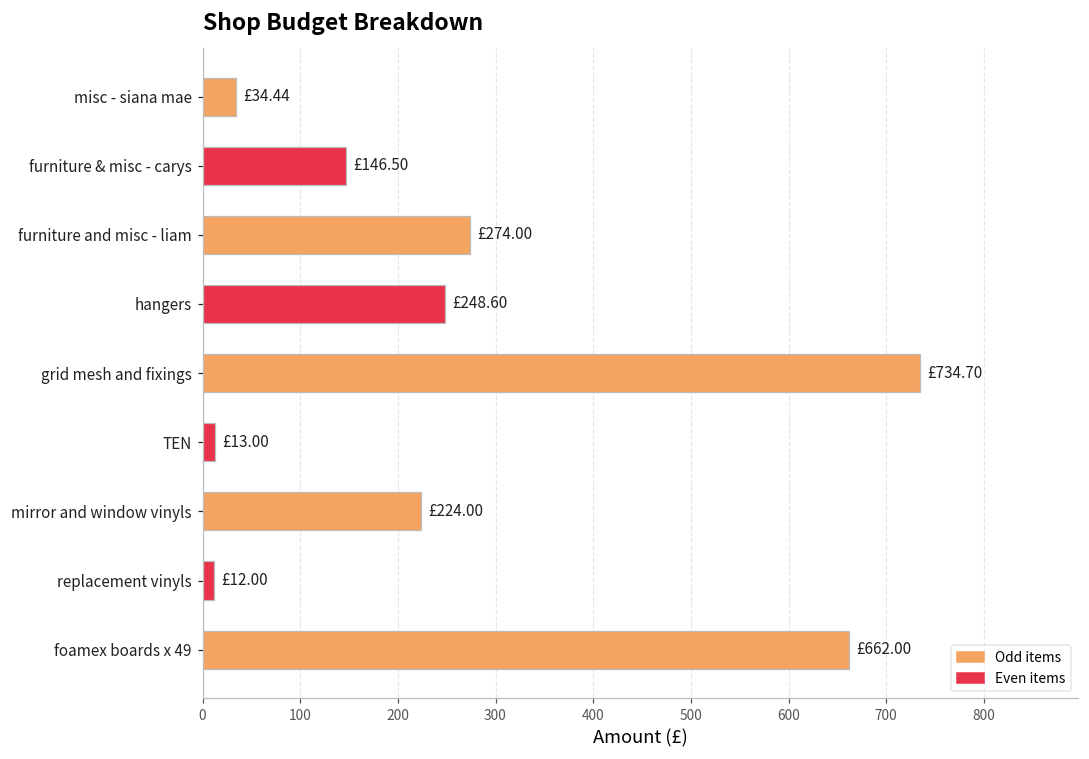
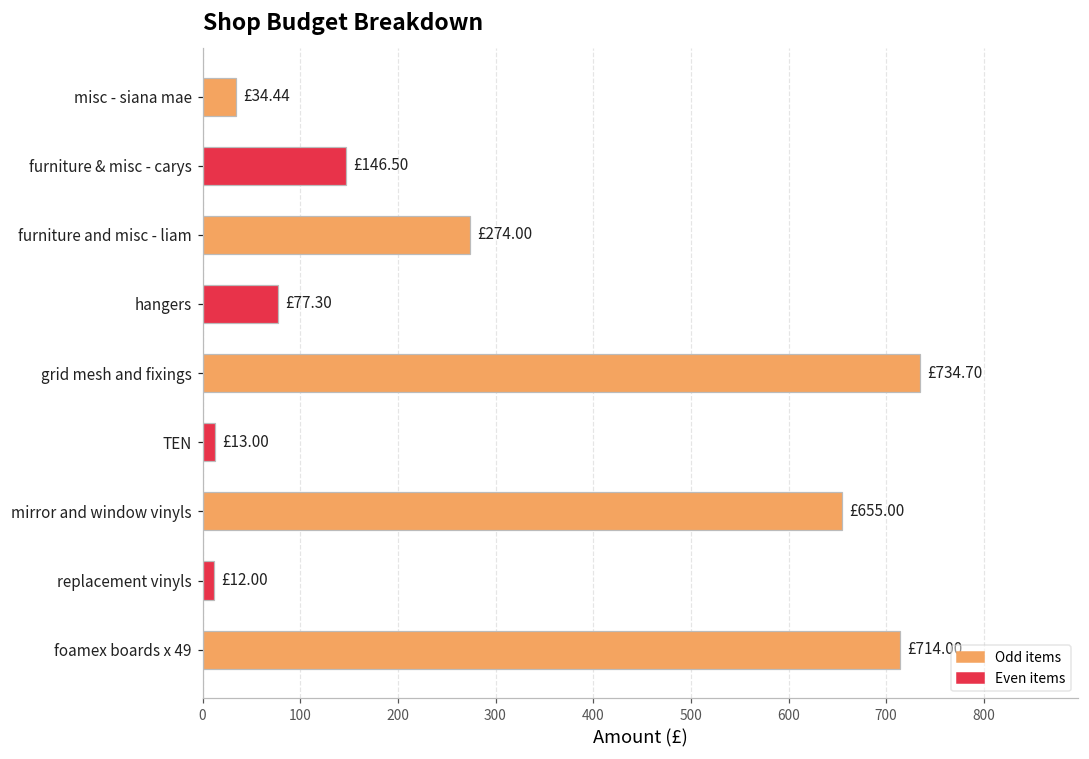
  {
    "misc - siana mae": "£34.44",
    "furniture & misc - carys": "£146.50",
    "furniture and misc - liam": "£274.00",
-   "hangers": "£248.60",
+   "hangers": "£77.30",
    "grid mesh and fixings": "£734.70",
    "TEN": "£13.00",
-   "mirror and window vinyls": "£224.00",
+   "mirror and window vinyls": "£655.00",
    "replacement vinyls": "£12.00",
-   "foamex boards x 49": "660"
+   "foamex boards x 49": "710"
  }
